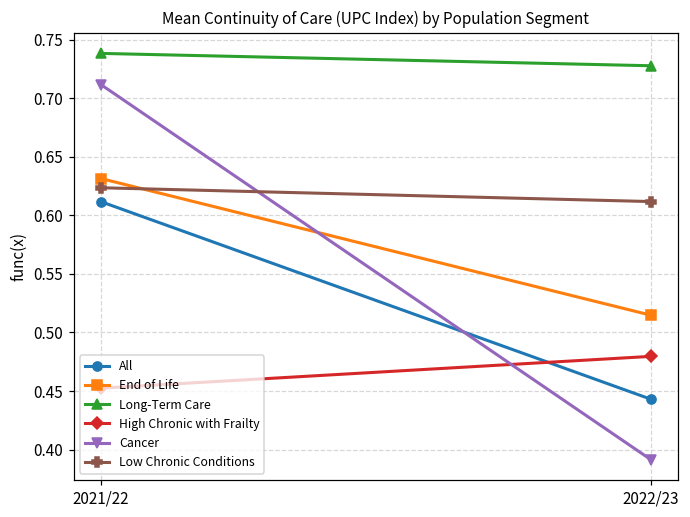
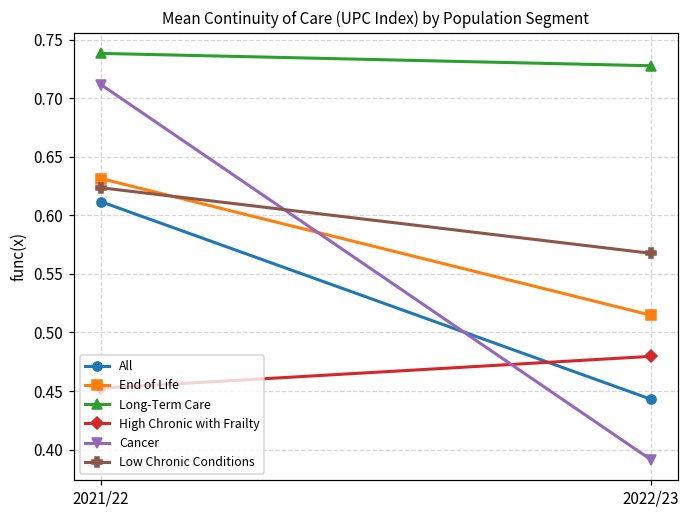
  {
    "All": {
      "2021/22": 0.612,
      "2022/23": 0.443
    },
    "End of Life": {
      "2021/22": 0.631,
      "2022/23": 0.515
    },
    "Long-Term Care": {
      "2021/22": 0.738,
      "2022/23": 0.728
    },
    "High Chronic with Frailty": {
      "2022/23": 0.480
    },
    "Cancer": {
      "2021/22": 0.711,
      "2022/23": 0.391
    },
    "Low Chronic Conditions": {
      "2021/22": 0.623,
-     "2022/23": 0.612
+     "2022/23": 0.568
    }
  }
